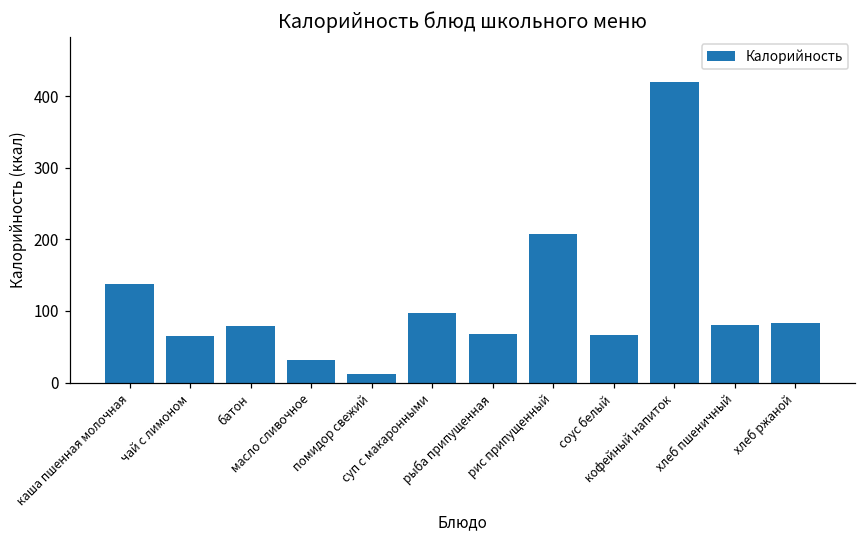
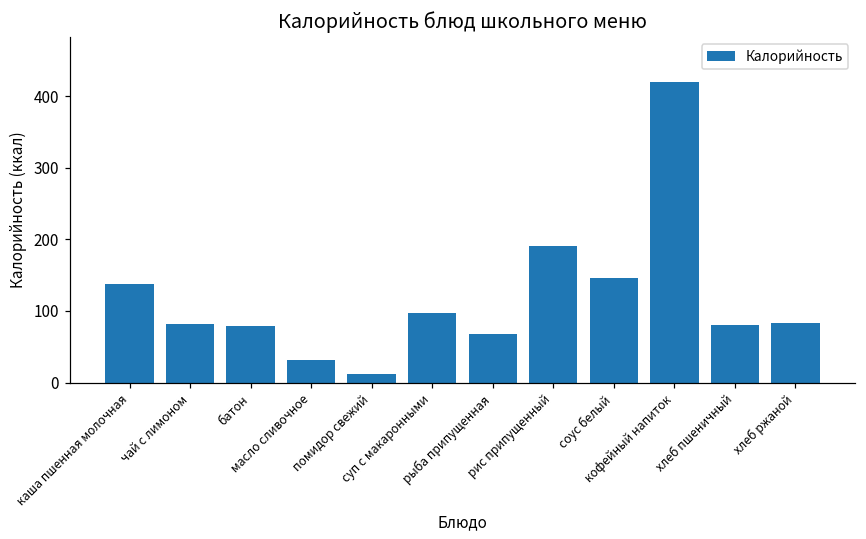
  {
    "каша пшенная молочная": 140,
-   "чай с лимоном": 70,
+   "чай с лимоном": 80,
    "батон": 80,
    "масло сливочное": 30,
    "помидор свежий": 10,
    "суп с макаронными": 100,
    "рыба припущенная": 70,
-   "рис припущенный": 210,
-   "соус белый": 70,
+   "рис припущенный": 190,
+   "соус белый": 150,
    "кофейный напиток": 420,
    "хлеб пшеничный": 80,
    "хлеб ржаной": 80
  }
